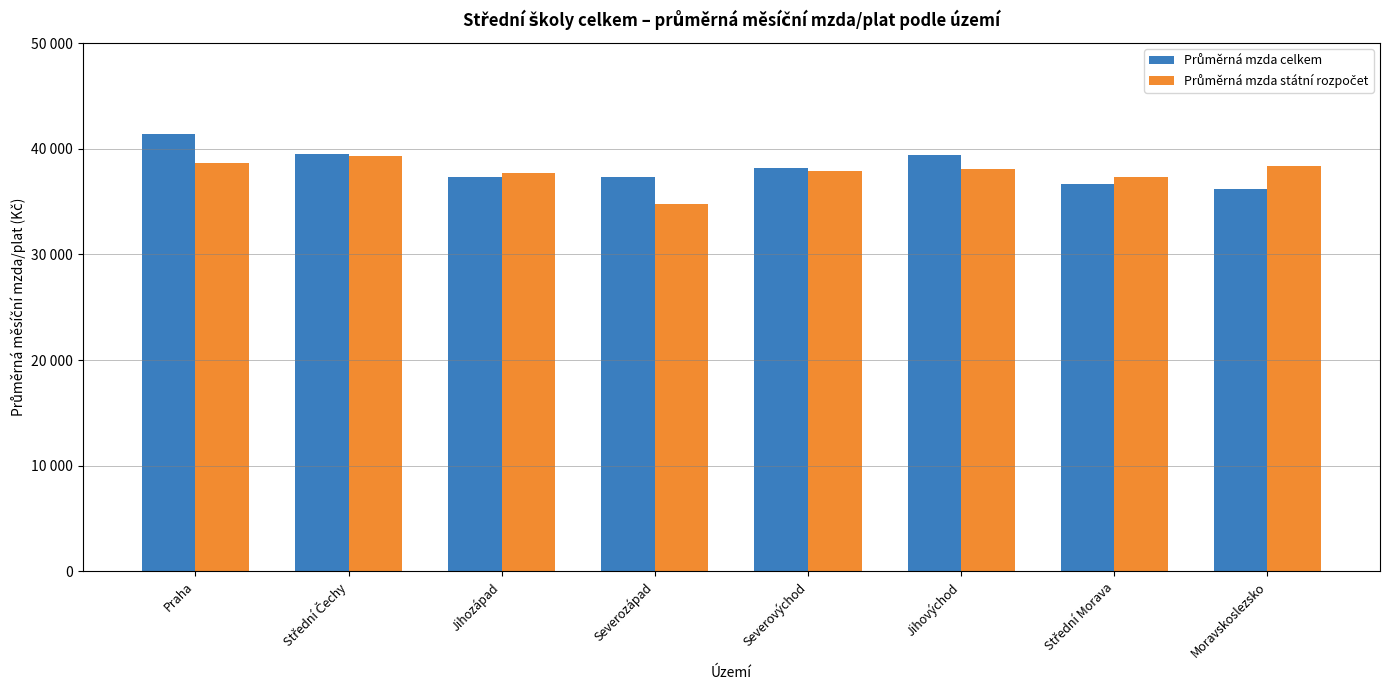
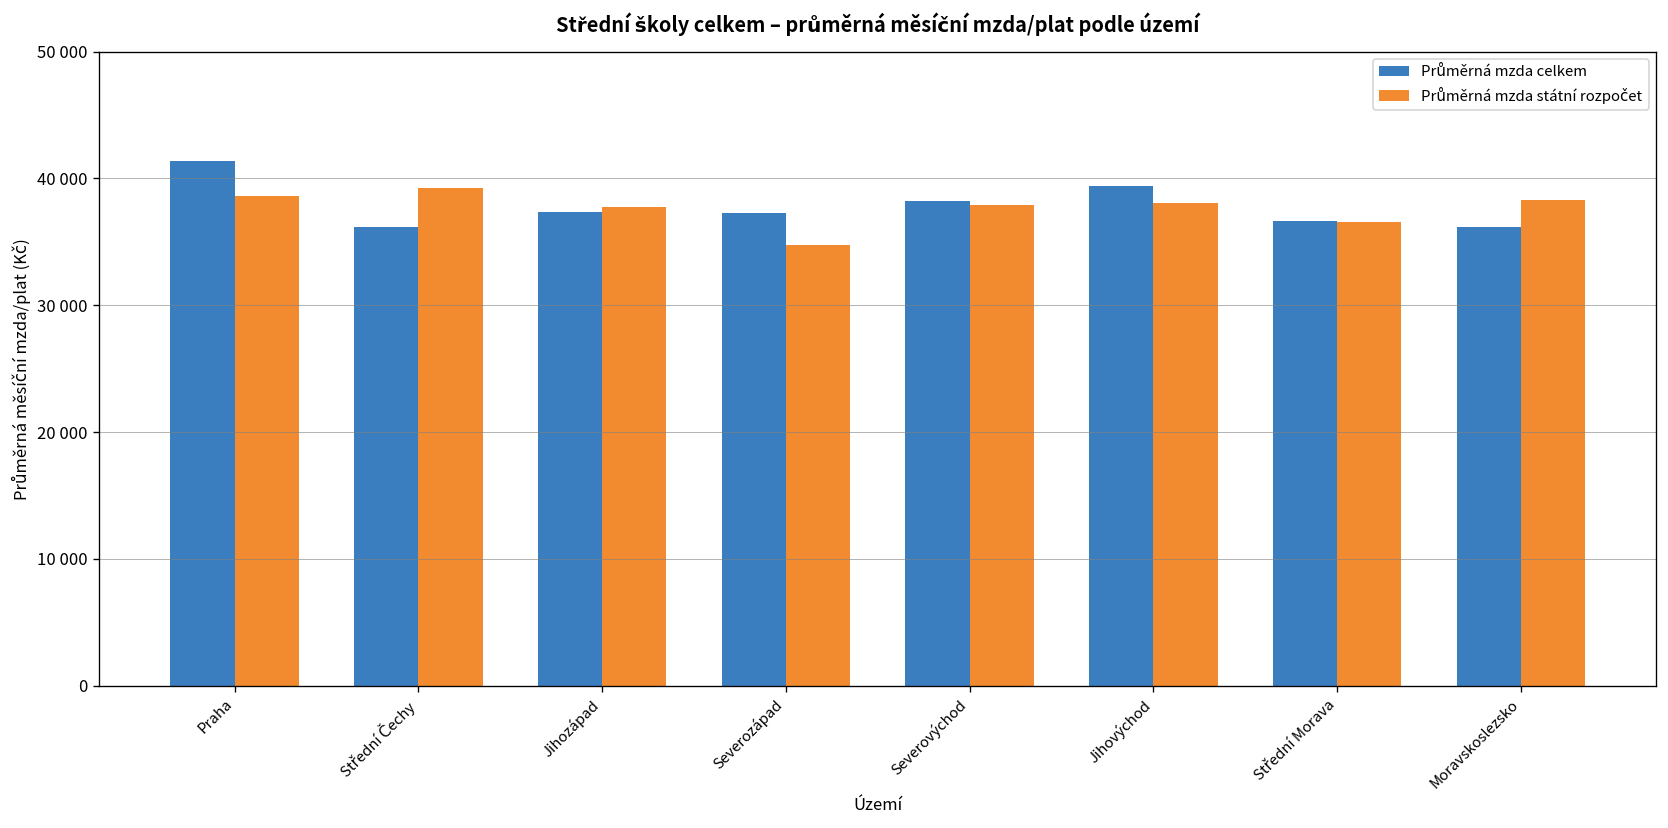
  {
    "Průměrná mzda celkem": {
      "Praha": 41300,
-     "Střední Čechy": 39500,
+     "Střední Čechy": 36200,
      "Jihozápad": 37300,
      "Severozápad": 37300,
      "Severovýchod": 38200,
      "Jihovýchod": 39400,
      "Střední Morava": 36600,
      "Moravskoslezsko": 36200
    },
    "Průměrná mzda státní rozpočet": {
      "Praha": 38600,
      "Střední Čechy": 39300,
      "Jihozápad": 37700,
      "Severozápad": 34800,
      "Severovýchod": 37900,
      "Jihovýchod": 38100,
-     "Střední Morava": 37400,
+     "Střední Morava": 36500,
      "Moravskoslezsko": 38300
    }
  }
